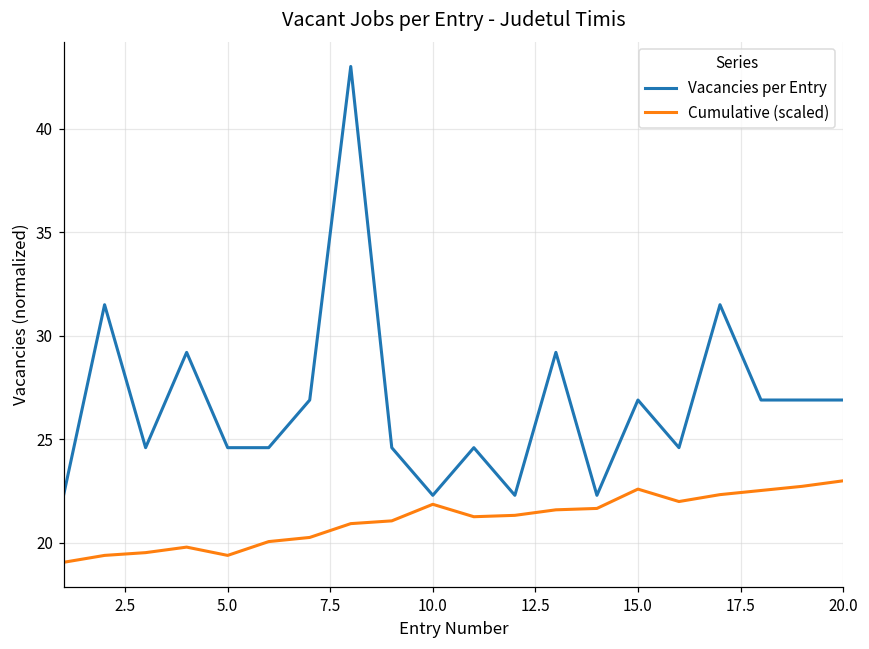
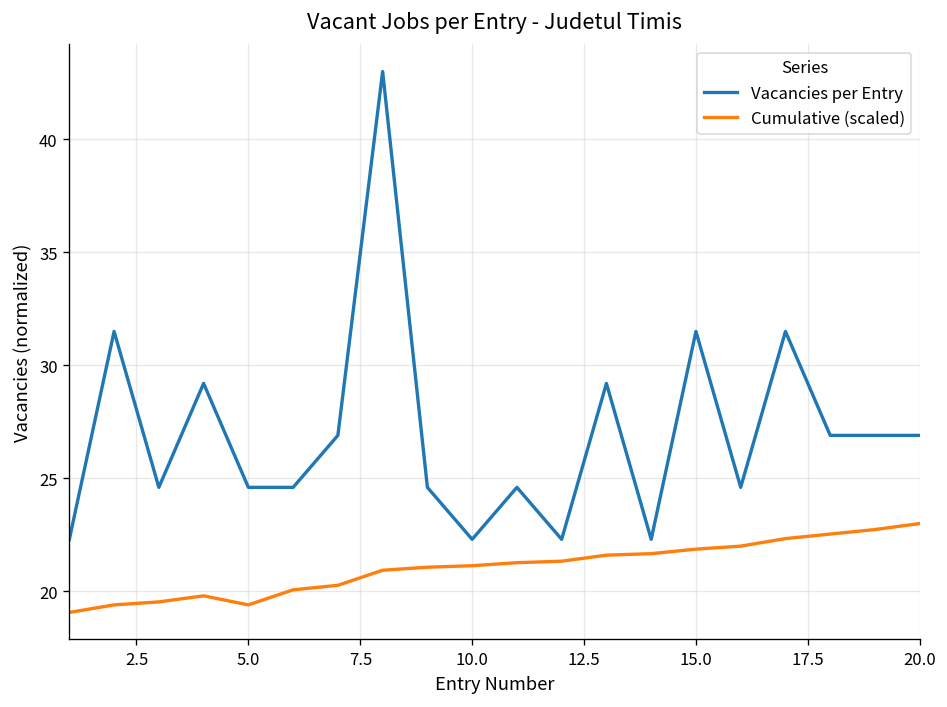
  {
    "Vacancies per Entry": {
      "5.0": 24.6,
      "10.0": 22.3,
-     "15.0": 26.9,
+     "15.0": 31.5,
      "20.0": 26.9
    },
    "Cumulative (scaled)": {
      "5.0": 19.4,
-     "10.0": 21.9,
-     "15.0": 22.6,
+     "10.0": 21.1,
+     "15.0": 21.9,
      "20.0": 23.0
    }
  }
